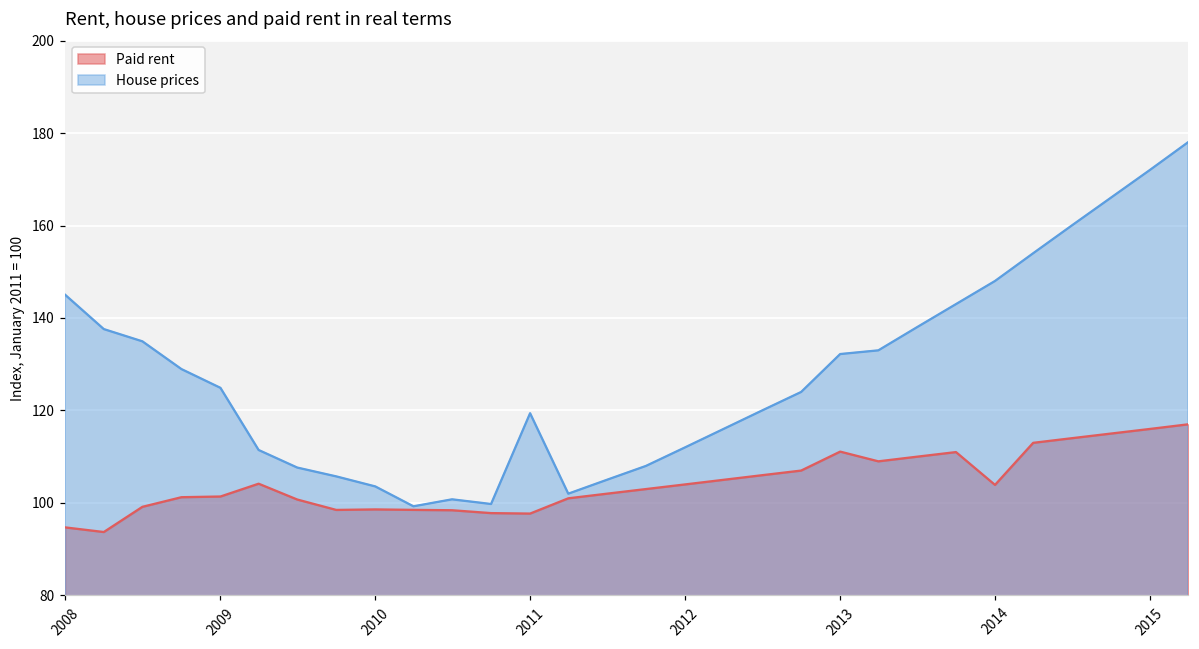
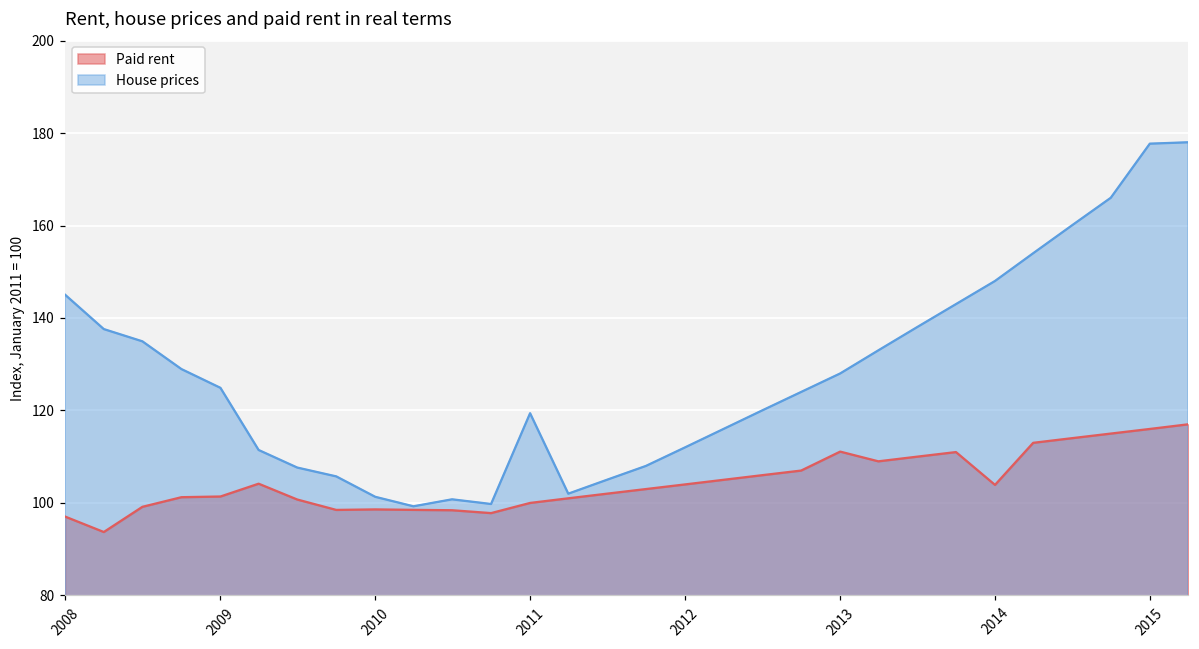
  {
    "Paid rent": {
-     "2008": 95,
+     "2008": 97,
      "2009": 101,
      "2010": 99,
-     "2011": 98,
+     "2011": 100,
      "2012": 104,
      "2013": 111,
      "2014": 104,
      "2015": 116
    },
    "House prices": {
      "2008": 145,
      "2009": 125,
-     "2010": 104,
+     "2010": 101,
      "2011": 119,
      "2012": 112,
-     "2013": 132,
+     "2013": 128,
      "2014": 148,
-     "2015": 172
+     "2015": 178
    }
  }
